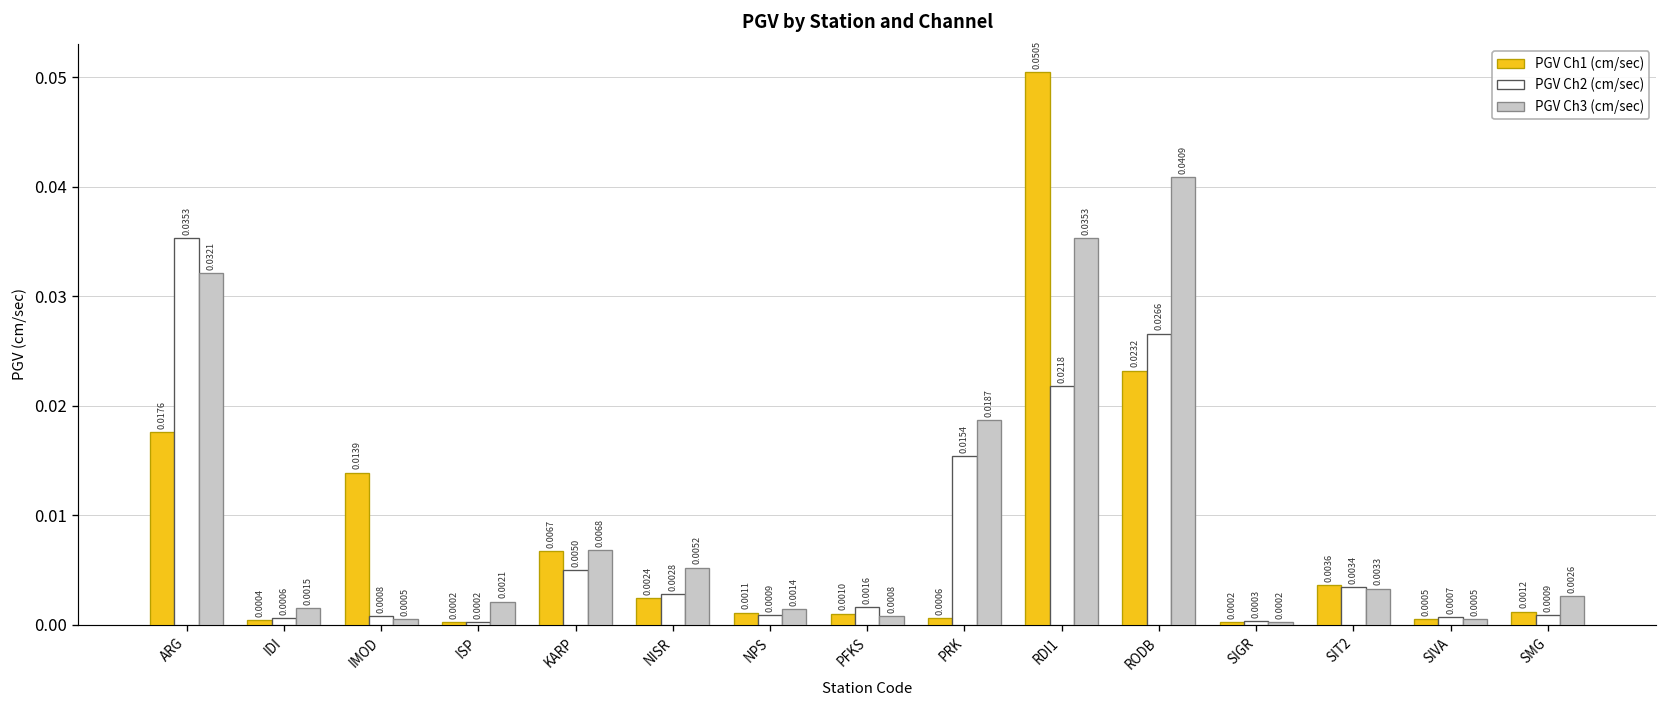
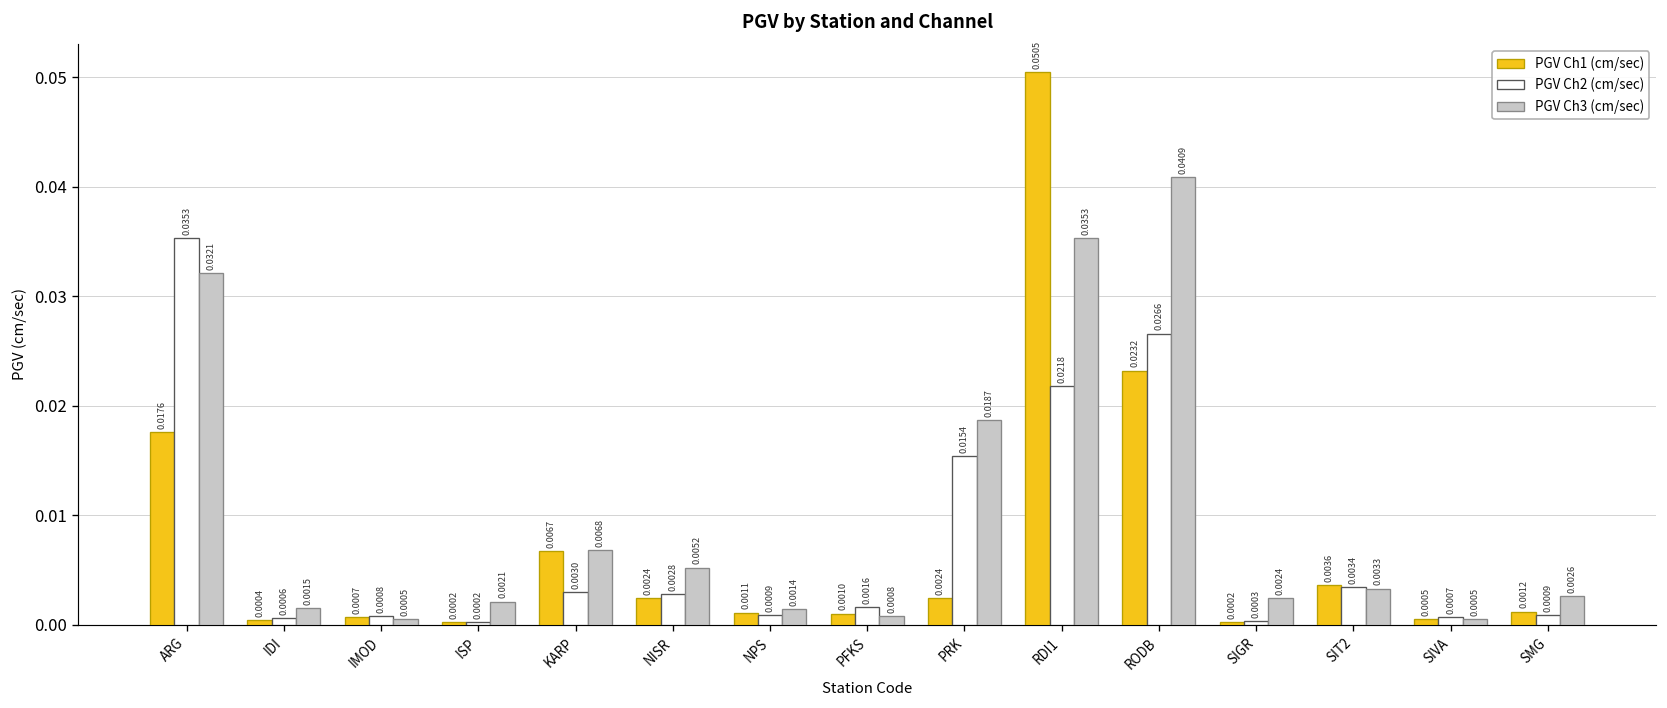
  {
    "PGV Ch1 (cm/sec)": {
      "ARG": 0.0176,
      "IDI": 0.0004,
-     "IMOD": 0.0139,
+     "IMOD": 0.0007,
      "ISP": 0.0002,
      "KARP": 0.0067,
      "NISR": 0.0024,
      "NPS": 0.0011,
      "PFKS": 0.0010,
-     "PRK": 0.0006,
+     "PRK": 0.0024,
      "RDI1": 0.0505,
      "RODB": 0.0232,
      "SIGR": 0.0002,
      "SIT2": 0.0036,
      "SIVA": 0.0005,
      "SMG": 0.0012
    },
    "PGV Ch2 (cm/sec)": {
      "ARG": 0.0353,
      "IDI": 0.0006,
      "IMOD": 0.0008,
      "ISP": 0.0002,
-     "KARP": 0.0050,
+     "KARP": 0.0030,
      "NISR": 0.0028,
      "NPS": 0.0009,
      "PFKS": 0.0016,
      "PRK": 0.0154,
      "RDI1": 0.0218,
      "RODB": 0.0266,
      "SIGR": 0.0003,
      "SIT2": 0.0034,
      "SIVA": 0.0007,
      "SMG": 0.0009
    },
    "PGV Ch3 (cm/sec)": {
      "ARG": 0.0321,
      "IDI": 0.0015,
      "IMOD": 0.0005,
      "ISP": 0.0021,
      "KARP": 0.0068,
      "NISR": 0.0052,
      "NPS": 0.0014,
      "PFKS": 0.0008,
      "PRK": 0.0187,
      "RDI1": 0.0353,
      "RODB": 0.0409,
-     "SIGR": 0.0002,
+     "SIGR": 0.0024,
      "SIT2": 0.0033,
      "SIVA": 0.0005,
      "SMG": 0.0026
    }
  }
